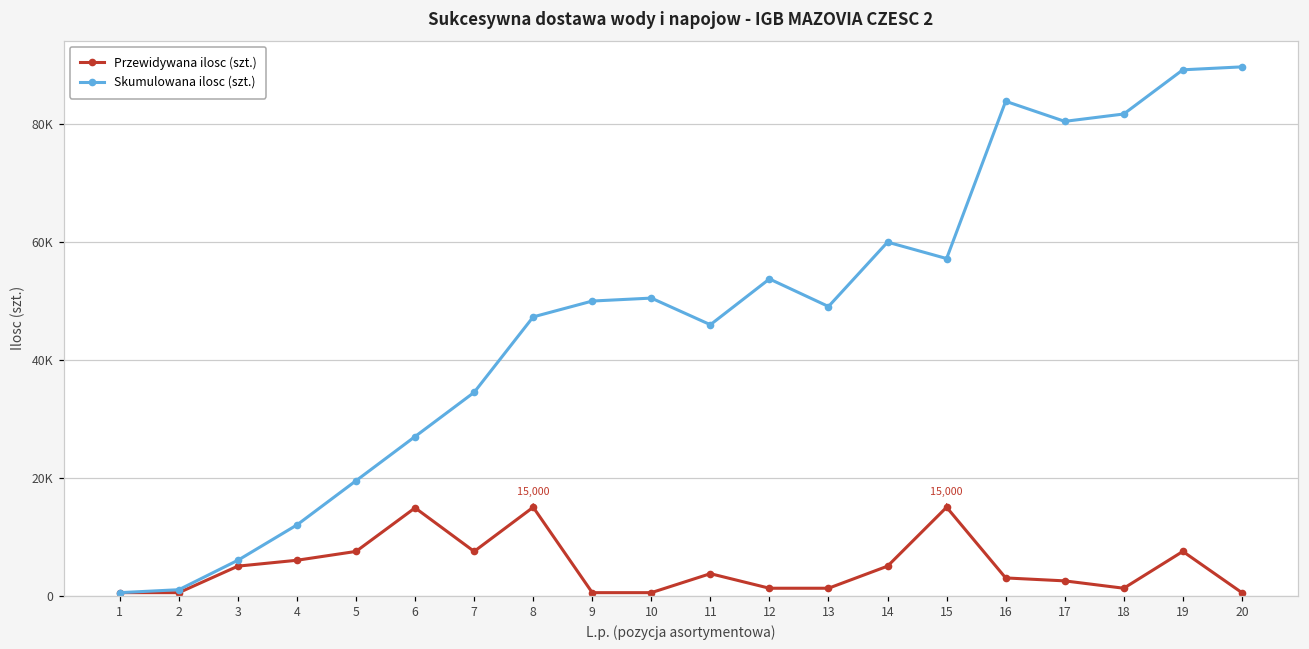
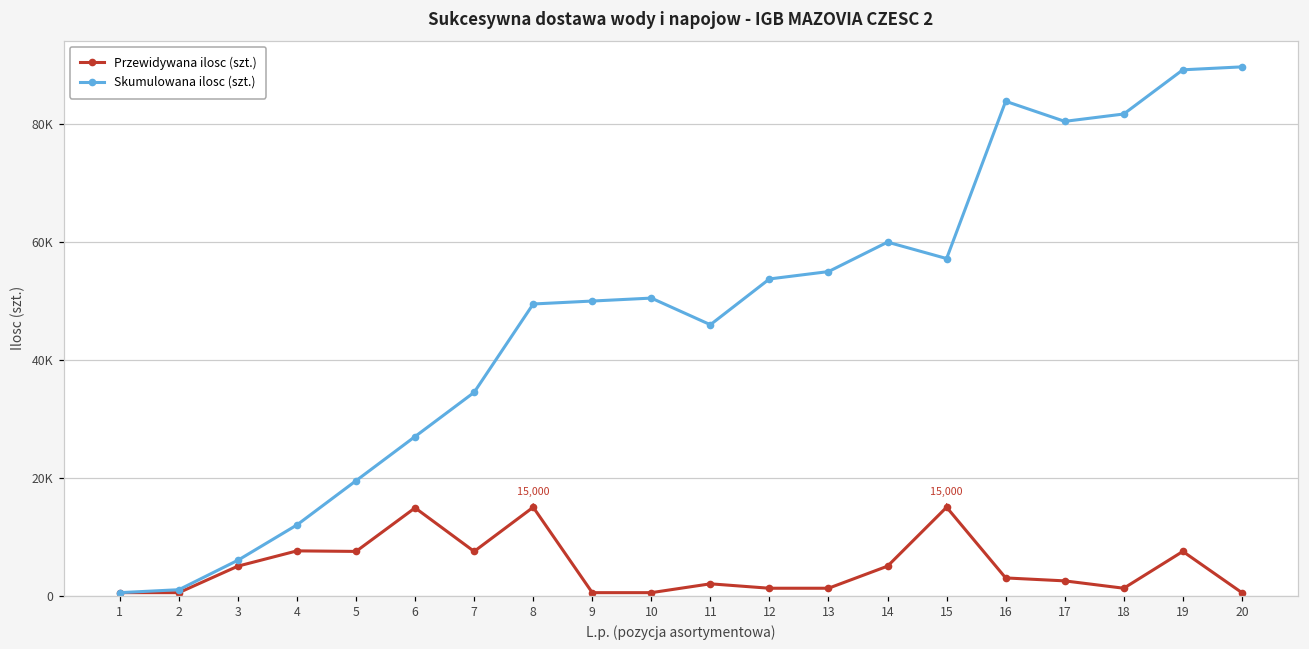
  {
    "Przewidywana ilosc (szt.)": {
      "2": 1000,
      "3": 5000,
-     "4": 6000,
+     "4": 8000,
      "5": 8000,
      "6": 15000,
      "7": 8000,
      "9": 1000,
      "10": 1000,
-     "11": 4000,
+     "11": 2000,
      "12": 1000,
      "13": 1000,
      "14": 5000,
      "16": 3000,
      "17": 3000,
      "18": 1000,
      "19": 8000,
      "20": 1000
    },
    "Skumulowana ilosc (szt.)": {
      "2": 1000,
      "3": 6000,
      "4": 12000,
      "5": 20000,
      "6": 27000,
      "7": 35000,
-     "8": 47000,
+     "8": 50000,
      "9": 50000,
      "10": 51000,
      "11": 46000,
      "12": 54000,
-     "13": 49000,
+     "13": 55000,
      "14": 60000,
      "15": 57000,
      "16": 84000,
      "17": 81000,
      "18": 82000,
      "19": 89000,
      "20": 90000
    }
  }
